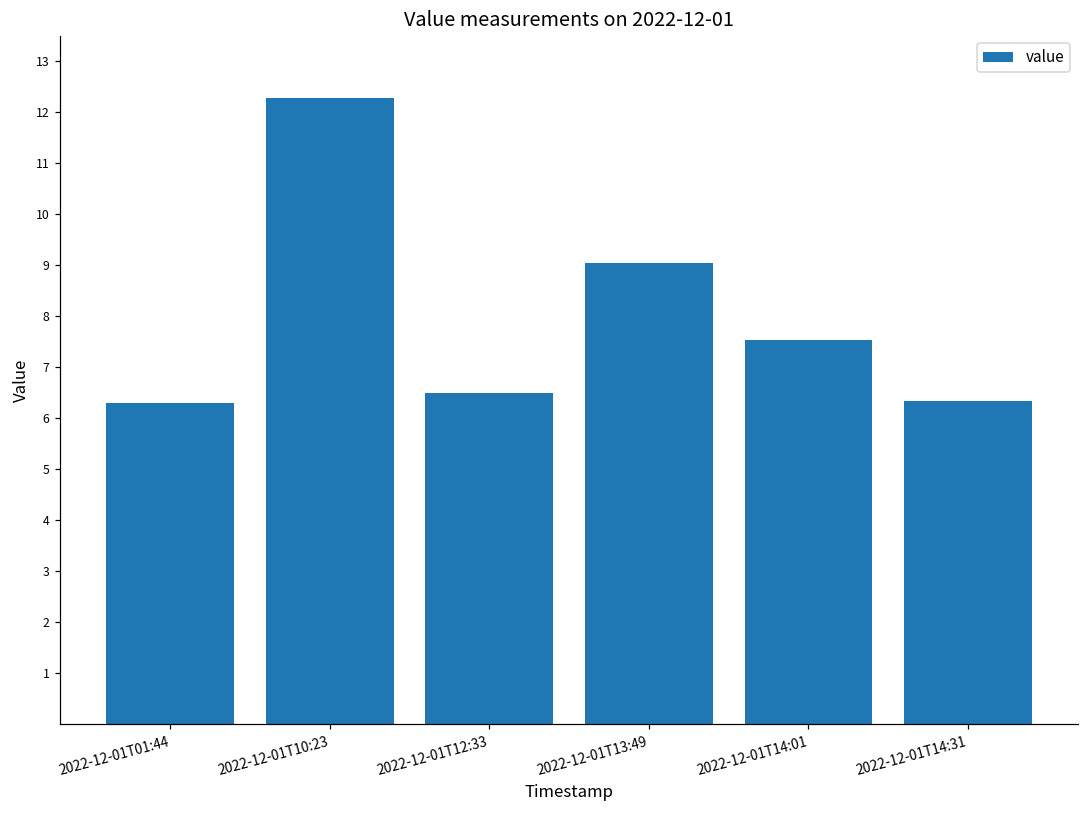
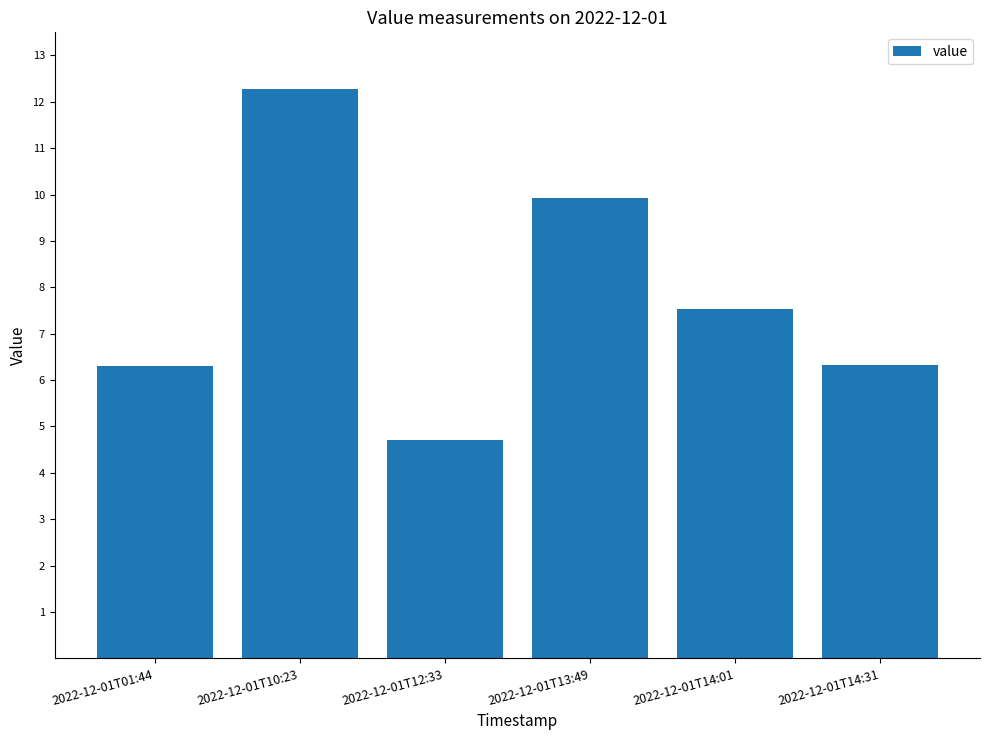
  {
    "2022-12-01T01:44": 6.3,
    "2022-12-01T10:23": 12.3,
-   "2022-12-01T12:33": 6.5,
-   "2022-12-01T13:49": 9.0,
+   "2022-12-01T12:33": 4.7,
+   "2022-12-01T13:49": 9.9,
    "2022-12-01T14:01": 7.5,
    "2022-12-01T14:31": 6.3
  }
